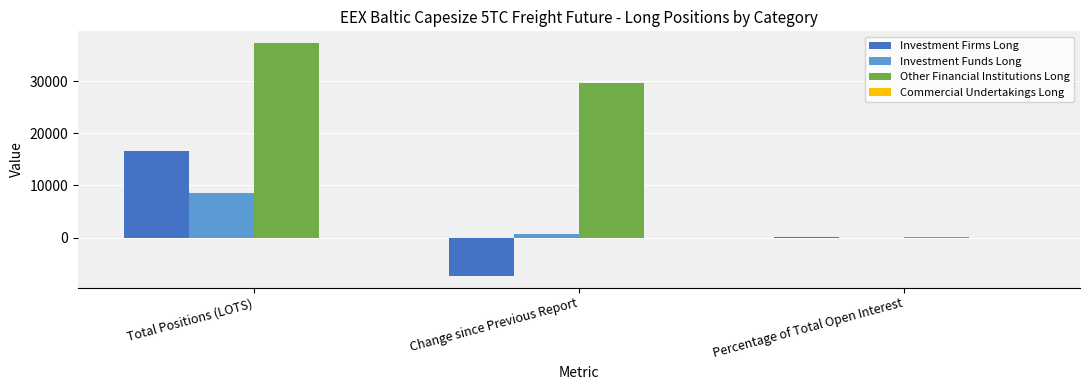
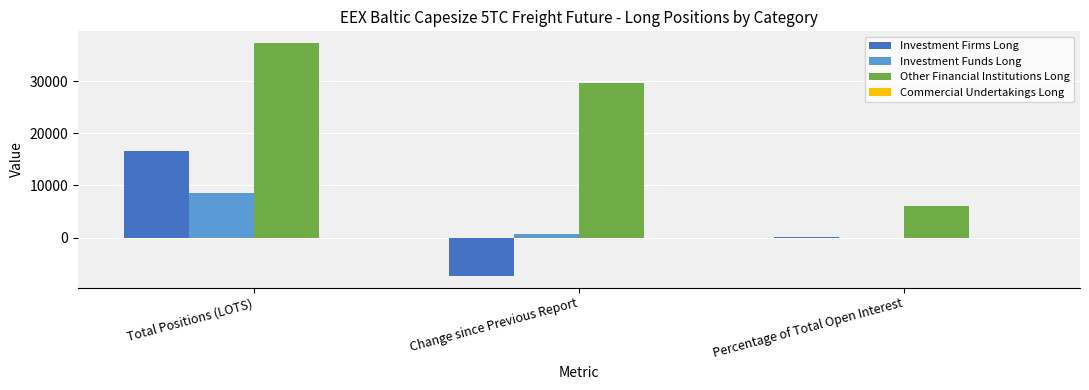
  {
    "Other Financial Institutions Long": {
      "Total Positions (LOTS)": 37000,
      "Change since Previous Report": 30000,
-     "Percentage of Total Open Interest": 0
+     "Percentage of Total Open Interest": 6000
    },
    "Commercial Undertakings Long": {
      "Total Positions (LOTS)": 0,
      "Change since Previous Report": 0,
      "Percentage of Total Open Interest": 0
    }
  }
